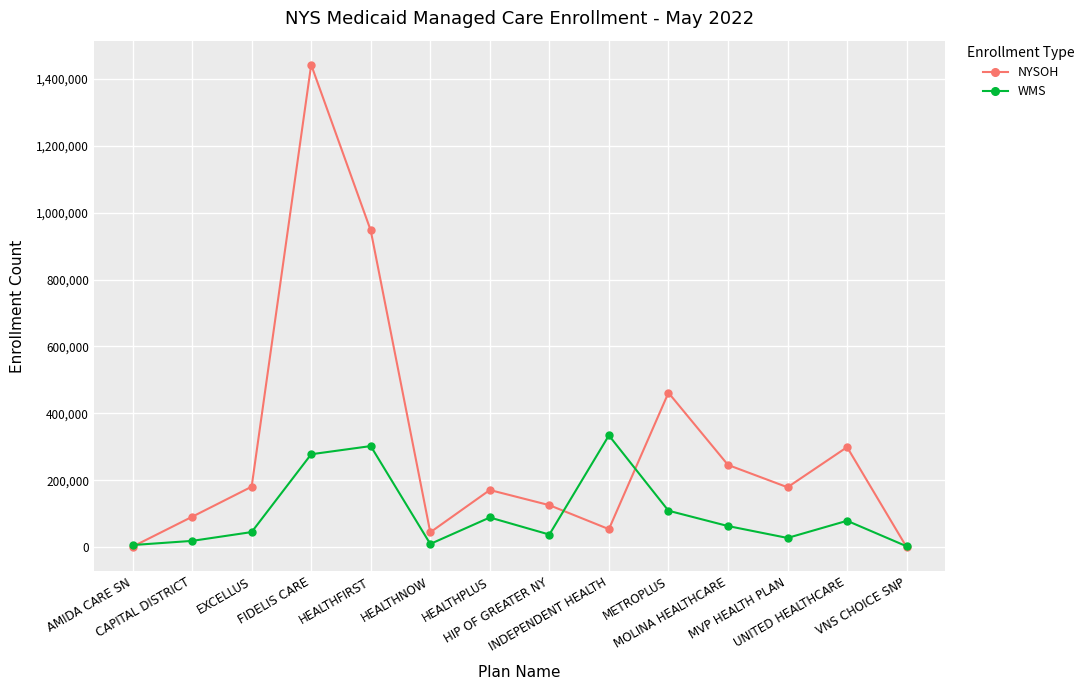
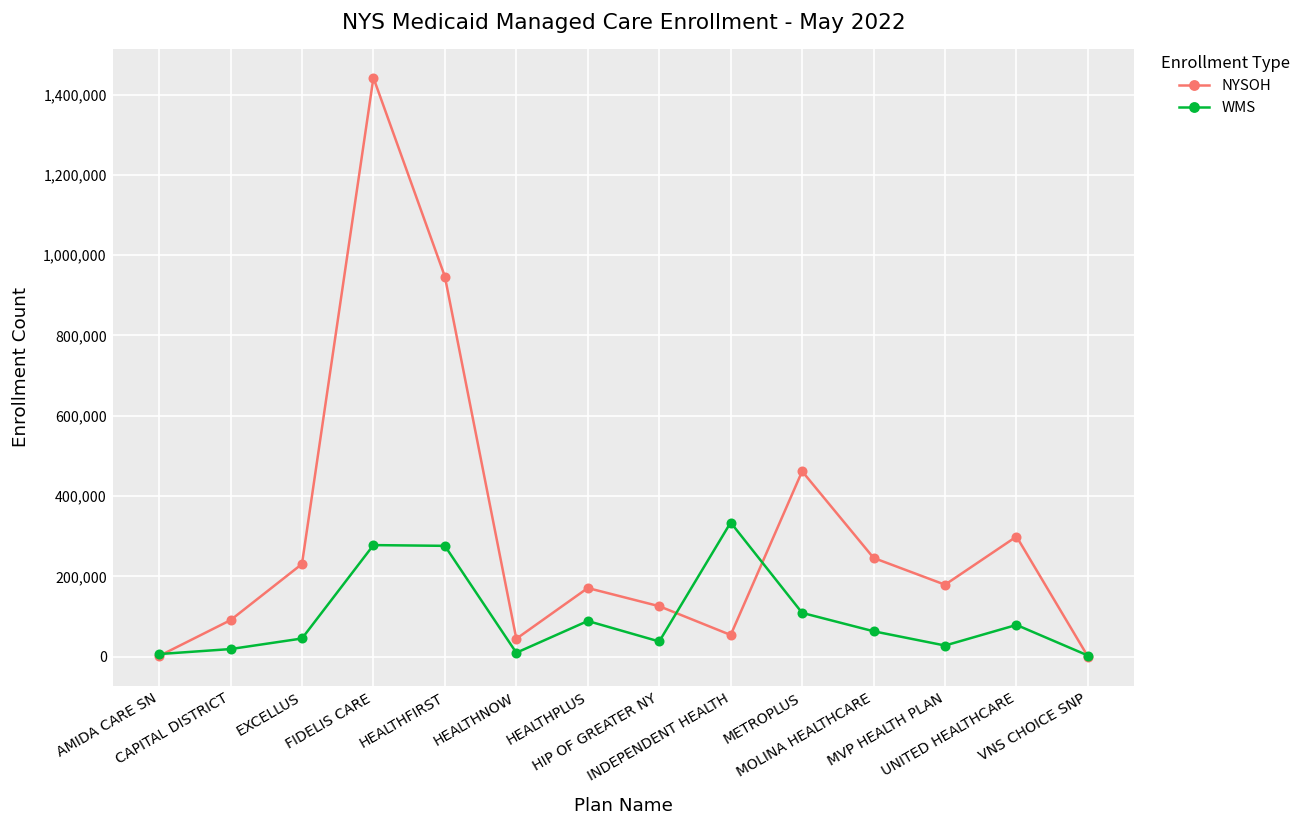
  {
    "NYSOH": {
      "CAPITAL DISTRICT": "90,000",
-     "EXCELLUS": "180,000",
+     "EXCELLUS": "230,000",
      "FIDELIS CARE": "1,440,000",
      "HEALTHFIRST": "950,000",
      "HEALTHNOW": "40,000",
      "HEALTHPLUS": "170,000",
      "HIP OF GREATER NY": "130,000",
      "INDEPENDENT HEALTH": "50,000",
      "METROPLUS": "460,000",
      "MOLINA HEALTHCARE": "250,000",
      "MVP HEALTH PLAN": "180,000",
      "UNITED HEALTHCARE": "300,000"
    },
    "WMS": {
      "CAPITAL DISTRICT": "20,000",
      "EXCELLUS": "50,000",
      "FIDELIS CARE": "280,000",
-     "HEALTHFIRST": "300,000",
+     "HEALTHFIRST": "280,000",
      "HEALTHNOW": "10,000",
      "HEALTHPLUS": "90,000",
      "HIP OF GREATER NY": "40,000",
      "INDEPENDENT HEALTH": "330,000",
      "METROPLUS": "110,000",
      "MOLINA HEALTHCARE": "60,000",
      "MVP HEALTH PLAN": "30,000",
      "UNITED HEALTHCARE": "80,000"
    }
  }
